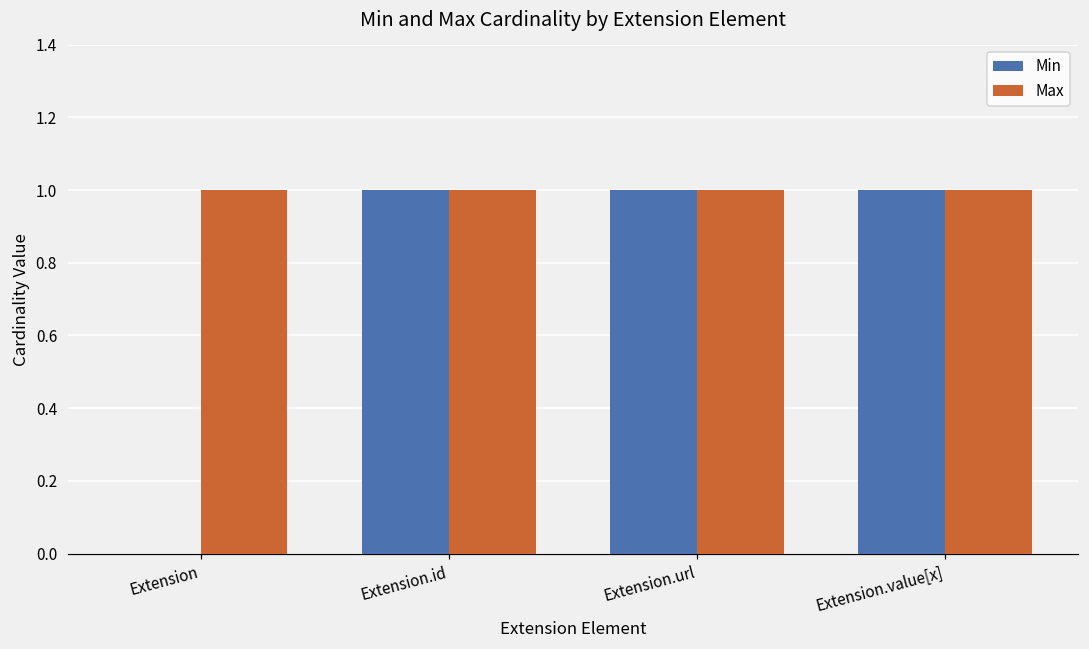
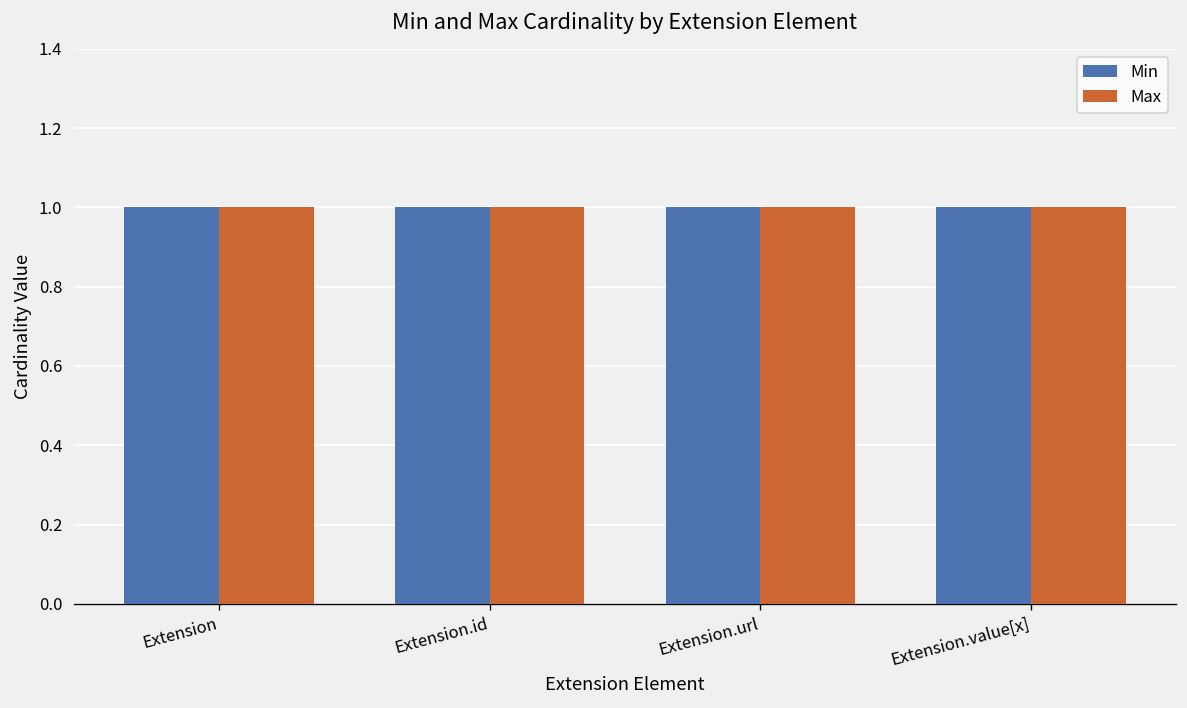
  {
    "Min": {
-     "Extension": 0,
+     "Extension": 1,
      "Extension.id": 1,
      "Extension.url": 1,
      "Extension.value[x]": 1
    },
    "Max": {
      "Extension": 1,
      "Extension.id": 1,
      "Extension.url": 1,
      "Extension.value[x]": 1
    }
  }
